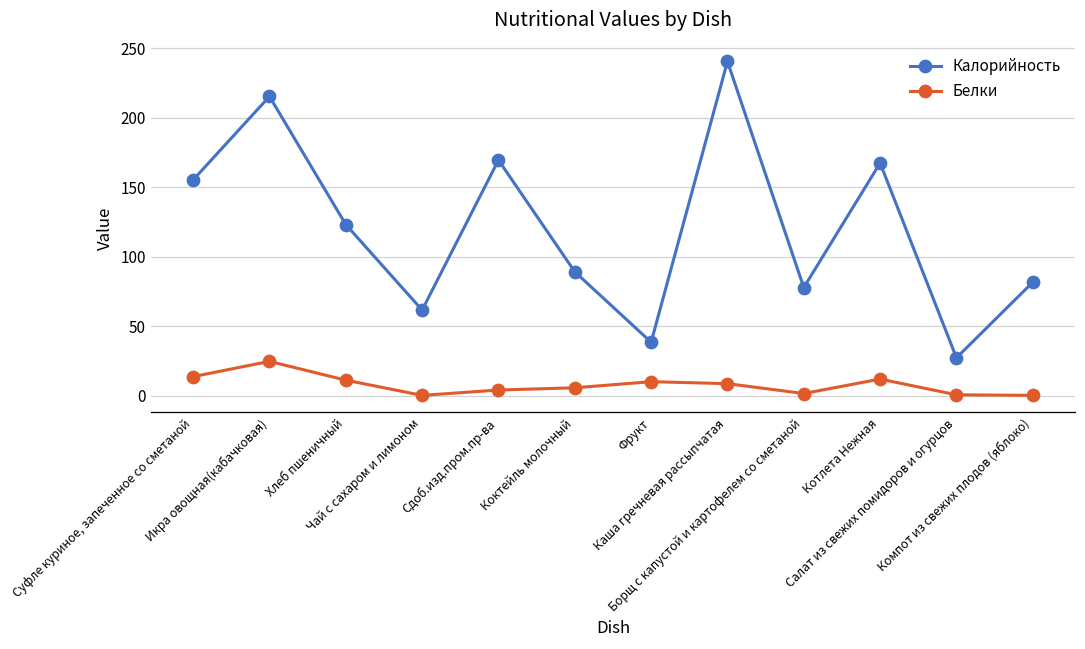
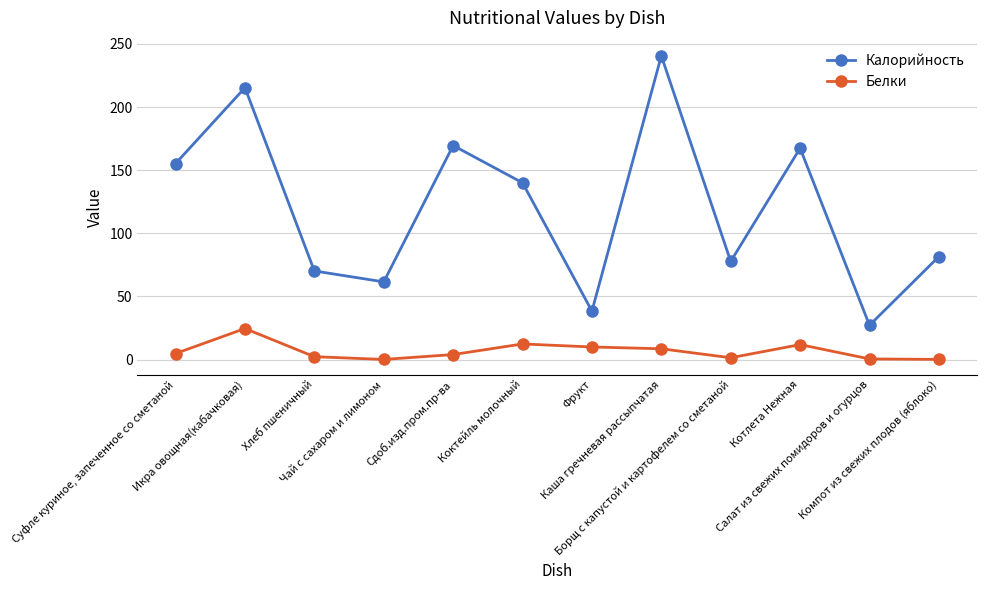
  {
    "Калорийность": {
      "Суфле куриное, запеченное со сметаной": 155,
      "Икра овощная(кабачковая)": 215,
-     "Хлеб пшеничный": 123,
+     "Хлеб пшеничный": 70,
      "Чай с сахаром и лимоном": 62,
      "Сдоб.изд.пром.пр-ва": 170,
-     "Коктейль молочный": 89,
+     "Коктейль молочный": 140,
      "Фрукт": 38,
      "Каша гречневая рассыпчатая": 241,
      "Борщ с капустой и картофелем со сметаной": 78,
      "Котлета Нежная": 167,
      "Салат из свежих помидоров и огурцов": 27,
      "Компот из свежих плодов (яблоко)": 82
    },
    "Белки": {
-     "Суфле куриное, запеченное со сметаной": 14,
+     "Суфле куриное, запеченное со сметаной": 5,
      "Икра овощная(кабачковая)": 25,
-     "Хлеб пшеничный": 11,
+     "Хлеб пшеничный": 2,
      "Чай с сахаром и лимоном": 0,
      "Сдоб.изд.пром.пр-ва": 4,
-     "Коктейль молочный": 6,
+     "Коктейль молочный": 12,
      "Фрукт": 10,
      "Каша гречневая рассыпчатая": 9,
      "Борщ с капустой и картофелем со сметаной": 1,
      "Котлета Нежная": 12,
      "Салат из свежих помидоров и огурцов": 1,
      "Компот из свежих плодов (яблоко)": 0
    }
  }
